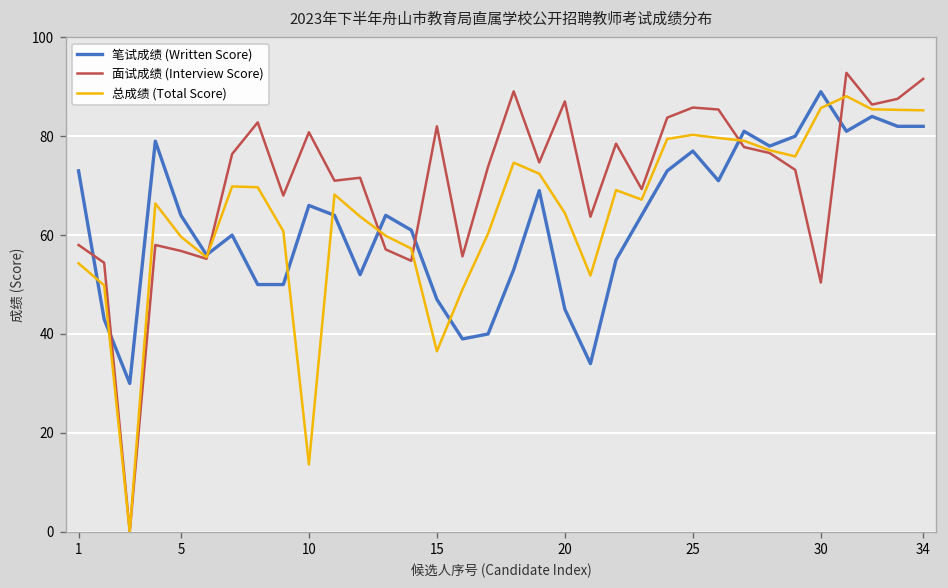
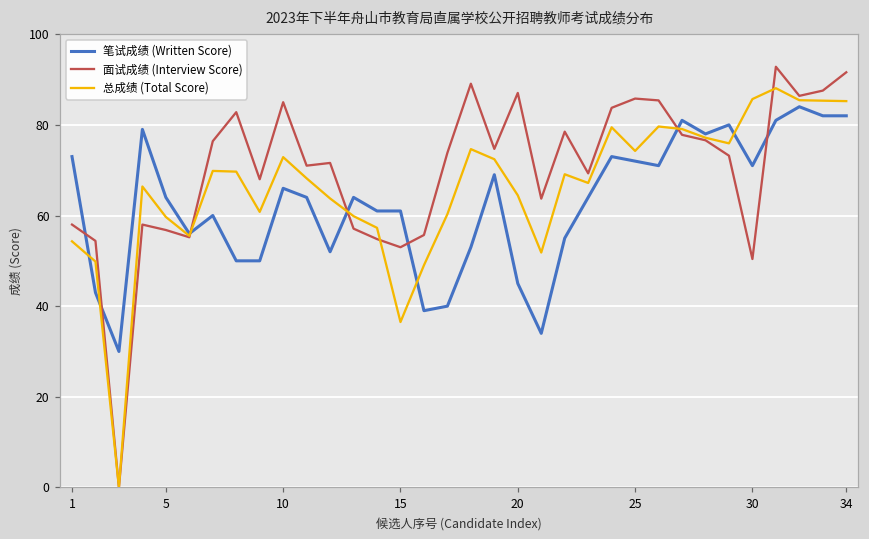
  {
    "笔试成绩 (Written Score)": {
      "1": 73,
      "5": 64,
      "10": 66,
-     "15": 47,
+     "15": 61,
      "20": 45,
-     "25": 77,
-     "30": 89,
+     "25": 72,
+     "30": 71,
      "34": 82
    },
    "面试成绩 (Interview Score)": {
      "1": 58,
      "5": 57,
-     "10": 81,
-     "15": 82,
+     "10": 85,
+     "15": 53,
      "20": 87,
      "25": 86,
      "30": 50,
      "34": 92
    },
    "总成绩 (Total Score)": {
      "1": 54,
      "5": 60,
-     "10": 14,
+     "10": 73,
      "15": 37,
      "20": 64,
-     "25": 80,
+     "25": 74,
      "30": 86,
      "34": 85
    }
  }
